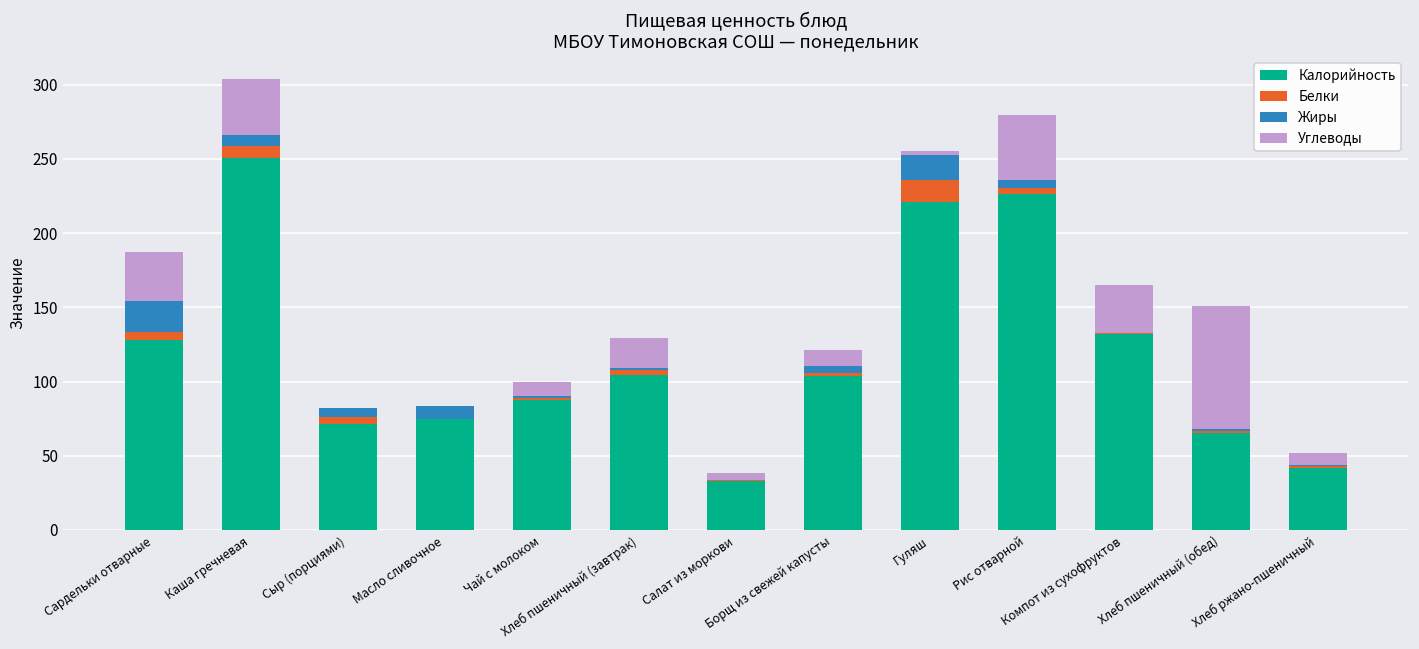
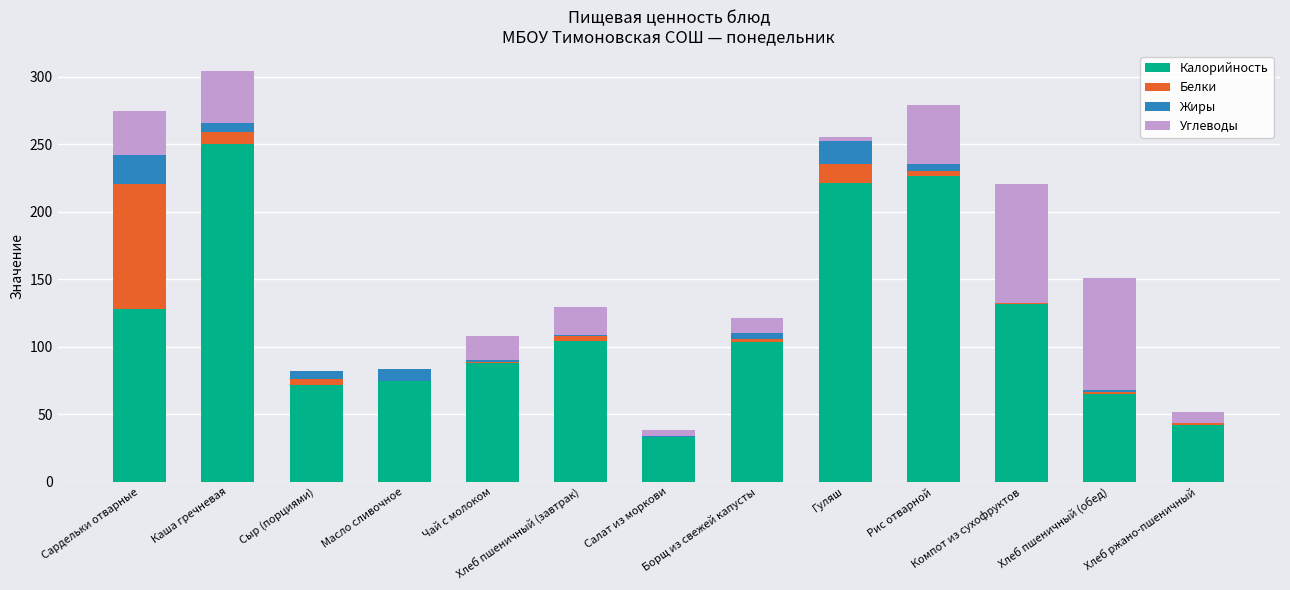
  {
    "Калорийность": {
      "Сардельки отварные": 128,
      "Каша гречневая": 250,
      "Сыр (порциями)": 72,
      "Масло сливочное": 75,
      "Чай с молоком": 88,
      "Хлеб пшеничный (завтрак)": 105,
      "Салат из моркови": 33,
      "Борщ из свежей капусты": 104,
      "Гуляш": 221,
      "Рис отварной": 226,
      "Компот из сухофруктов": 132,
      "Хлеб пшеничный (обед)": 65,
      "Хлеб ржано-пшеничный": 42
    },
    "Белки": {
-     "Сардельки отварные": 5,
+     "Сардельки отварные": 93,
      "Каша гречневая": 8,
      "Сыр (порциями)": 5,
      "Хлеб пшеничный (завтрак)": 3,
      "Гуляш": 15,
      "Рис отварной": 4,
      "Хлеб пшеничный (обед)": 2
    },
    "Жиры": {
      "Сардельки отварные": 21,
      "Каша гречневая": 7,
      "Сыр (порциями)": 6,
      "Масло сливочное": 8,
      "Борщ из свежей капусты": 5,
      "Гуляш": 17,
      "Рис отварной": 5
    },
    "Углеводы": {
      "Сардельки отварные": 33,
      "Каша гречневая": 38,
      "Сыр (порциями)": 0,
-     "Чай с молоком": 9,
+     "Чай с молоком": 18,
      "Хлеб пшеничный (завтрак)": 21,
      "Салат из моркови": 5,
      "Борщ из свежей капусты": 11,
      "Гуляш": 3,
      "Рис отварной": 44,
-     "Компот из сухофруктов": 32,
+     "Компот из сухофруктов": 88,
      "Хлеб пшеничный (обед)": 83,
      "Хлеб ржано-пшеничный": 8
    }
  }
